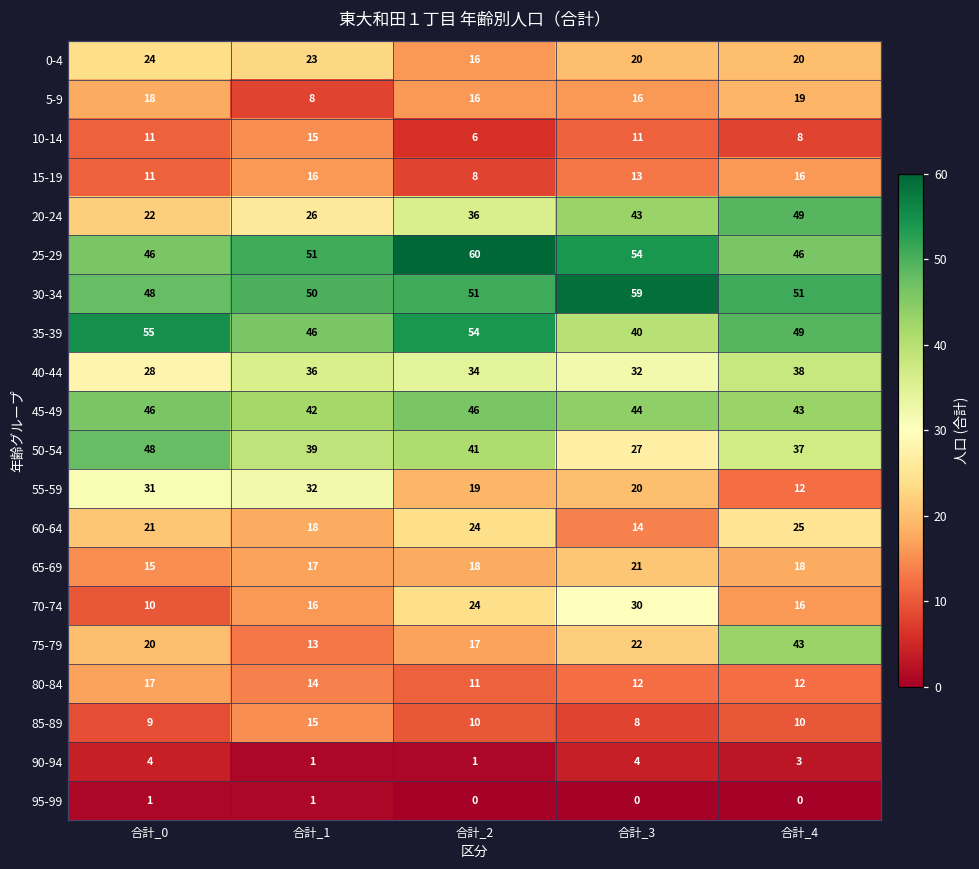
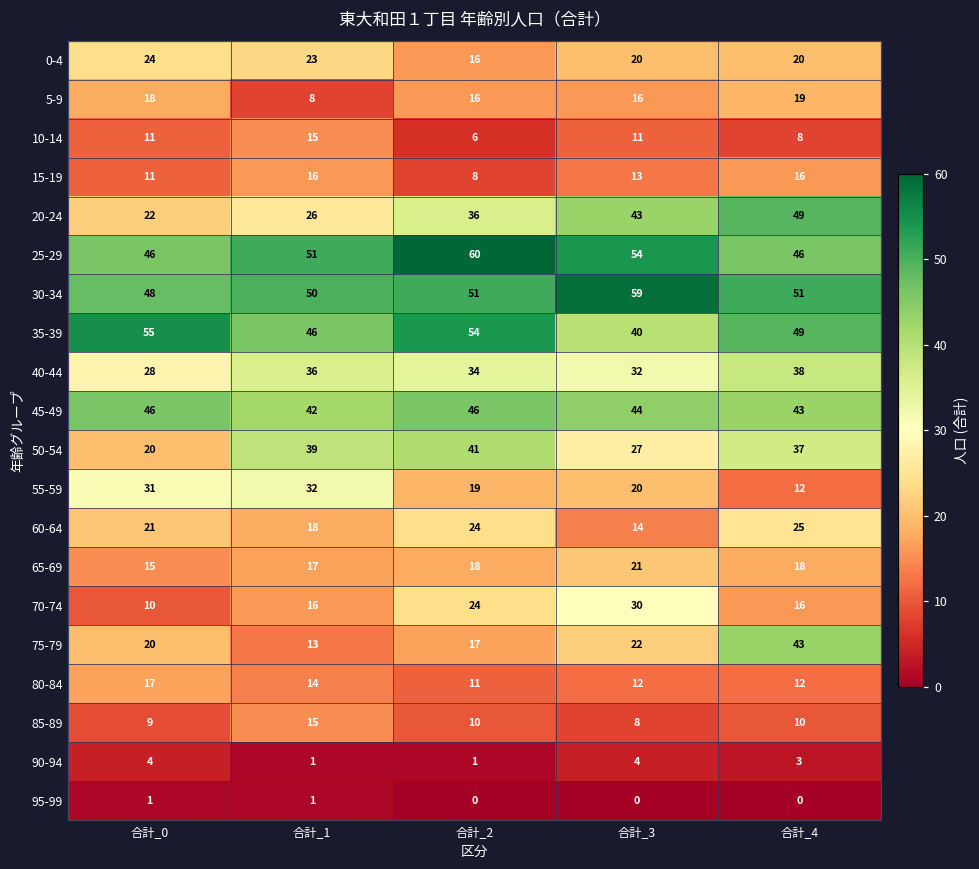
  {
    "0-4": {
      "合計_0": 24,
      "合計_1": 23,
      "合計_2": 16,
      "合計_3": 20,
      "合計_4": 20
    },
    "5-9": {
      "合計_0": 18,
      "合計_1": 8,
      "合計_2": 16,
      "合計_3": 16,
      "合計_4": 19
    },
    "10-14": {
      "合計_0": 11,
      "合計_1": 15,
      "合計_2": 6,
      "合計_3": 11,
      "合計_4": 8
    },
    "15-19": {
      "合計_0": 11,
      "合計_1": 16,
      "合計_2": 8,
      "合計_3": 13,
      "合計_4": 16
    },
    "20-24": {
      "合計_0": 22,
      "合計_1": 26,
      "合計_2": 36,
      "合計_3": 43,
      "合計_4": 49
    },
    "25-29": {
      "合計_0": 46,
      "合計_1": 51,
      "合計_2": 60,
      "合計_3": 54,
      "合計_4": 46
    },
    "30-34": {
      "合計_0": 48,
      "合計_1": 50,
      "合計_2": 51,
      "合計_3": 59,
      "合計_4": 51
    },
    "35-39": {
      "合計_0": 55,
      "合計_1": 46,
      "合計_2": 54,
      "合計_3": 40,
      "合計_4": 49
    },
    "40-44": {
      "合計_0": 28,
      "合計_1": 36,
      "合計_2": 34,
      "合計_3": 32,
      "合計_4": 38
    },
    "45-49": {
      "合計_0": 46,
      "合計_1": 42,
      "合計_2": 46,
      "合計_3": 44,
      "合計_4": 43
    },
    "50-54": {
-     "合計_0": 48,
+     "合計_0": 20,
      "合計_1": 39,
      "合計_2": 41,
      "合計_3": 27,
      "合計_4": 37
    },
    "55-59": {
      "合計_0": 31,
      "合計_1": 32,
      "合計_2": 19,
      "合計_3": 20,
      "合計_4": 12
    },
    "60-64": {
      "合計_0": 21,
      "合計_1": 18,
      "合計_2": 24,
      "合計_3": 14,
      "合計_4": 25
    },
    "65-69": {
      "合計_0": 15,
      "合計_1": 17,
      "合計_2": 18,
      "合計_3": 21,
      "合計_4": 18
    },
    "70-74": {
      "合計_0": 10,
      "合計_1": 16,
      "合計_2": 24,
      "合計_3": 30,
      "合計_4": 16
    },
    "75-79": {
      "合計_0": 20,
      "合計_1": 13,
      "合計_2": 17,
      "合計_3": 22,
      "合計_4": 43
    },
    "80-84": {
      "合計_0": 17,
      "合計_1": 14,
      "合計_2": 11,
      "合計_3": 12,
      "合計_4": 12
    },
    "85-89": {
      "合計_0": 9,
      "合計_1": 15,
      "合計_2": 10,
      "合計_3": 8,
      "合計_4": 10
    },
    "90-94": {
      "合計_0": 4,
      "合計_1": 1,
      "合計_2": 1,
      "合計_3": 4,
      "合計_4": 3
    },
    "95-99": {
      "合計_0": 1,
      "合計_1": 1,
      "合計_2": 0,
      "合計_3": 0,
      "合計_4": 0
    }
  }
